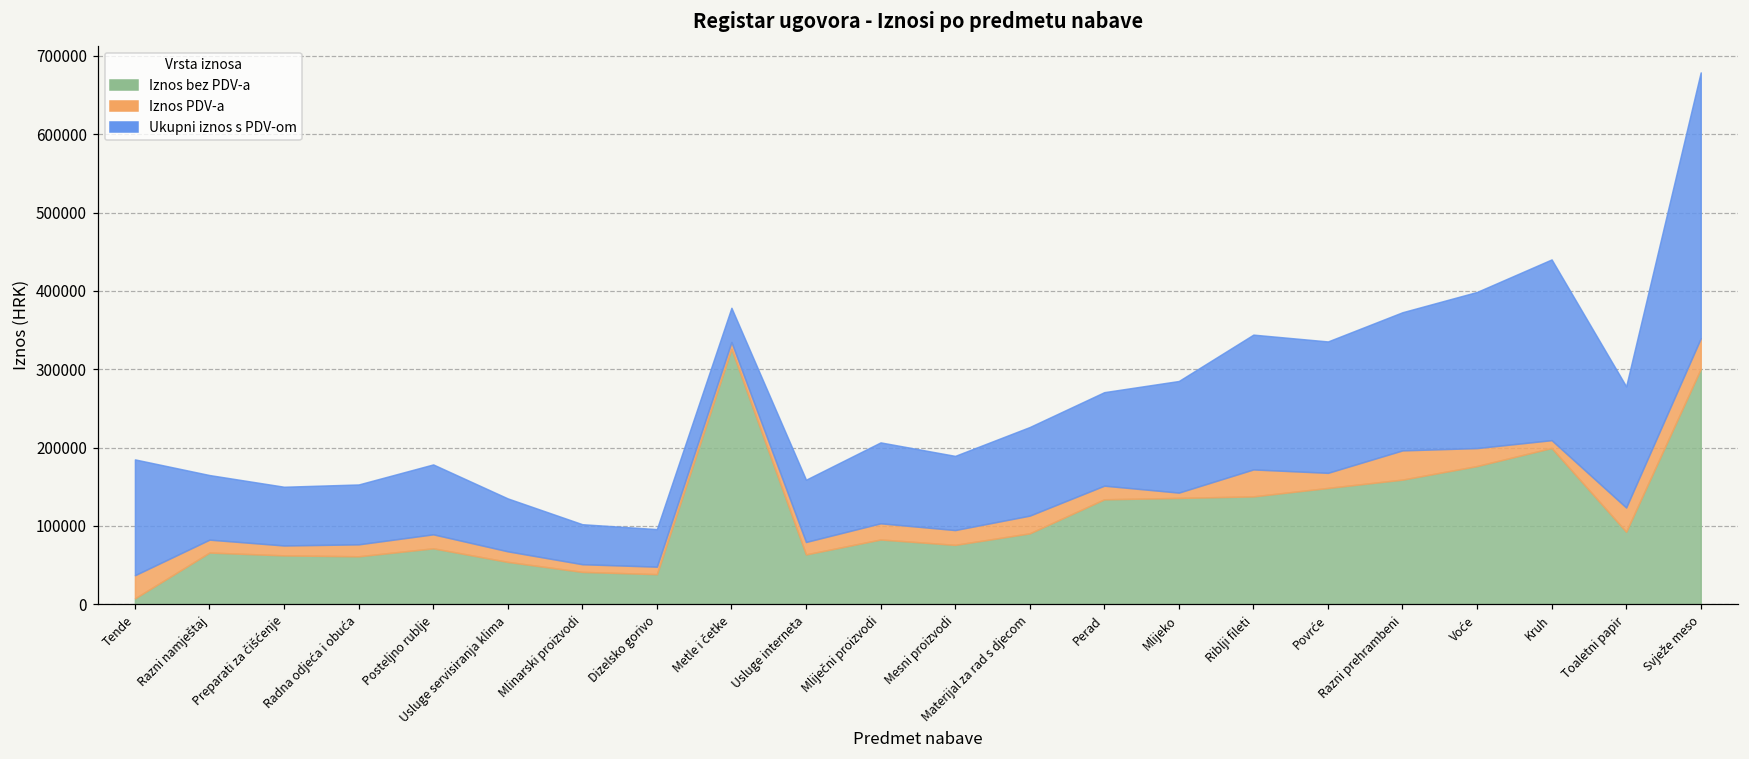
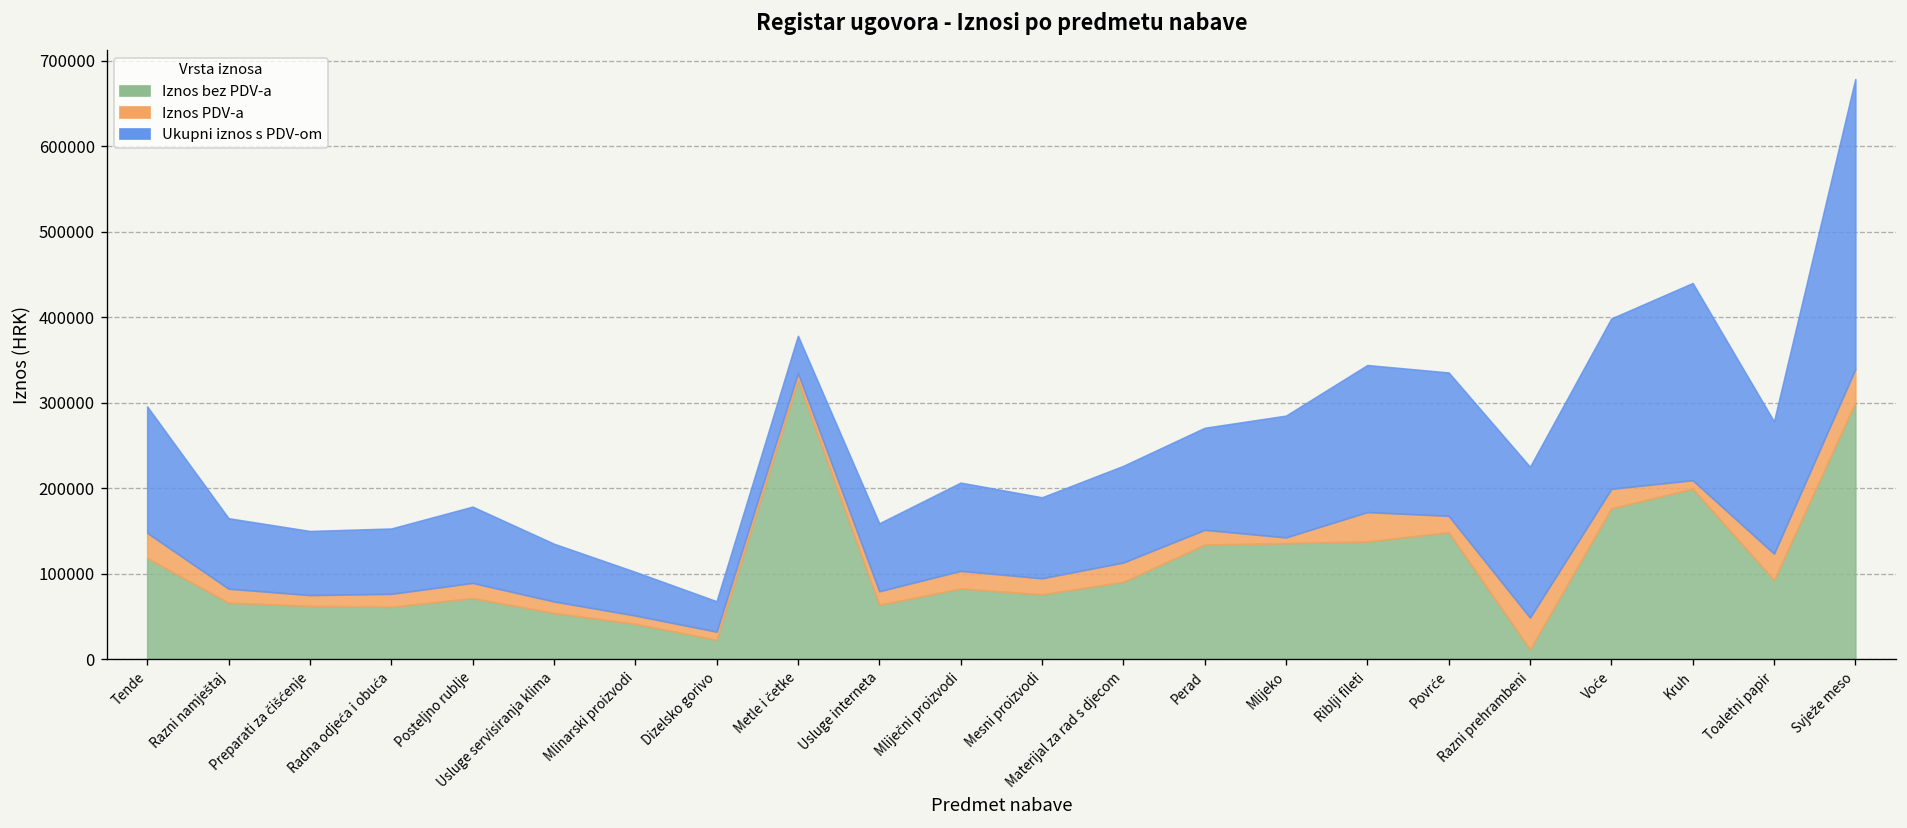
  {
    "Iznos bez PDV-a": {
-     "Tende": 10000,
+     "Tende": 120000,
      "Razni namještaj": 70000,
      "Preparati za čišćenje": 60000,
      "Radna odjeća i obuća": 60000,
      "Posteljno rublje": 70000,
      "Usluge servisiranja klima": 50000,
      "Mlinarski proizvodi": 40000,
-     "Dizelsko gorivo": 40000,
+     "Dizelsko gorivo": 20000,
      "Metle i četke": 330000,
      "Usluge interneta": 60000,
      "Mliječni proizvodi": 80000,
      "Mesni proizvodi": 80000,
      "Materijal za rad s djecom": 90000,
      "Perad": 130000,
      "Mlijeko": 140000,
      "Riblji fileti": 140000,
      "Povrće": 150000,
-     "Razni prehrambeni": 160000,
+     "Razni prehrambeni": 10000,
      "Voće": 180000,
      "Kruh": 200000,
      "Toaletni papir": 90000,
      "Svježe meso": 300000
    },
    "Iznos PDV-a": {
      "Tende": 30000,
      "Razni namještaj": 20000,
      "Preparati za čišćenje": 10000,
      "Radna odjeća i obuća": 20000,
      "Posteljno rublje": 20000,
      "Usluge servisiranja klima": 10000,
      "Mlinarski proizvodi": 10000,
      "Dizelsko gorivo": 10000,
      "Metle i četke": 10000,
      "Usluge interneta": 20000,
      "Mliječni proizvodi": 20000,
      "Mesni proizvodi": 20000,
      "Materijal za rad s djecom": 20000,
      "Perad": 20000,
      "Mlijeko": 10000,
      "Riblji fileti": 30000,
      "Povrće": 20000,
      "Razni prehrambeni": 40000,
      "Voće": 20000,
      "Kruh": 10000,
      "Toaletni papir": 30000,
      "Svježe meso": 40000
    },
    "Ukupni iznos s PDV-om": {
      "Tende": 150000,
      "Razni namještaj": 80000,
      "Preparati za čišćenje": 70000,
      "Radna odjeća i obuća": 80000,
      "Posteljno rublje": 90000,
      "Usluge servisiranja klima": 70000,
      "Mlinarski proizvodi": 50000,
-     "Dizelsko gorivo": 50000,
+     "Dizelsko gorivo": 40000,
      "Metle i četke": 40000,
      "Usluge interneta": 80000,
      "Mliječni proizvodi": 100000,
      "Mesni proizvodi": 90000,
      "Materijal za rad s djecom": 110000,
      "Perad": 120000,
      "Mlijeko": 140000,
      "Riblji fileti": 170000,
      "Povrće": 170000,
      "Razni prehrambeni": 180000,
      "Voće": 200000,
      "Kruh": 230000,
      "Toaletni papir": 150000,
      "Svježe meso": 340000
    }
  }
